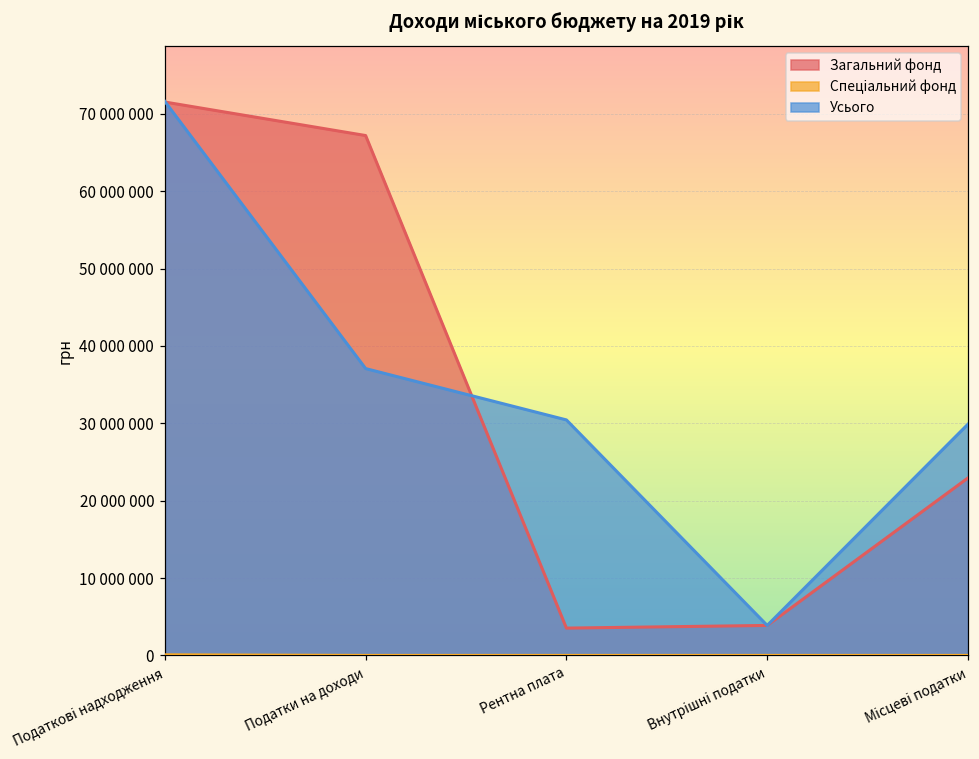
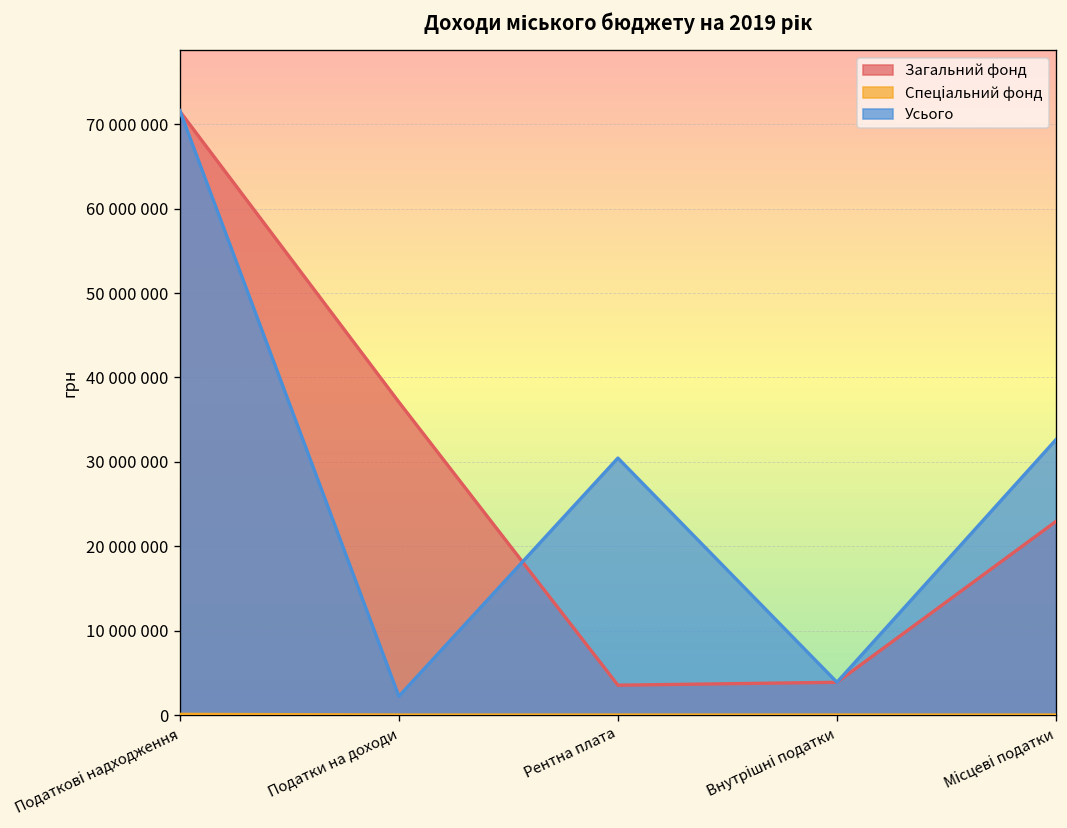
  {
    "Загальний фонд": {
-     "Податки на доходи": 67000000,
+     "Податки на доходи": 37000000,
      "Рентна плата": 4000000,
      "Місцеві податки": 23000000
    },
    "Спеціальний фонд": {
      "Податкові надходження": 0,
      "Податки на доходи": 0,
      "Рентна плата": 0,
      "Внутрішні податки": 0,
      "Місцеві податки": 0
    },
    "Усього": {
-     "Податки на доходи": 37000000,
+     "Податки на доходи": 2000000,
      "Рентна плата": 30000000,
-     "Місцеві податки": 30000000
+     "Місцеві податки": 33000000
    }
  }
